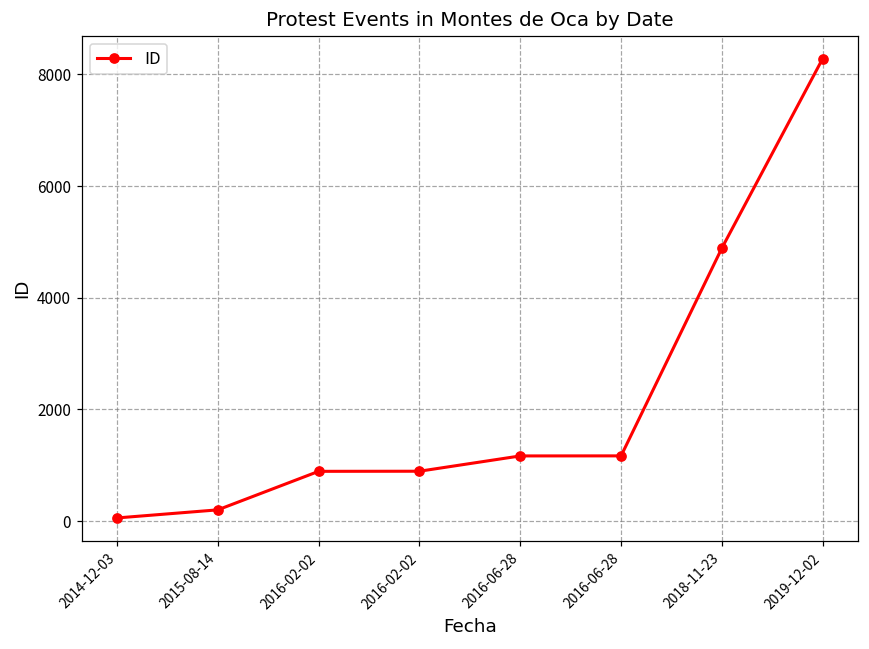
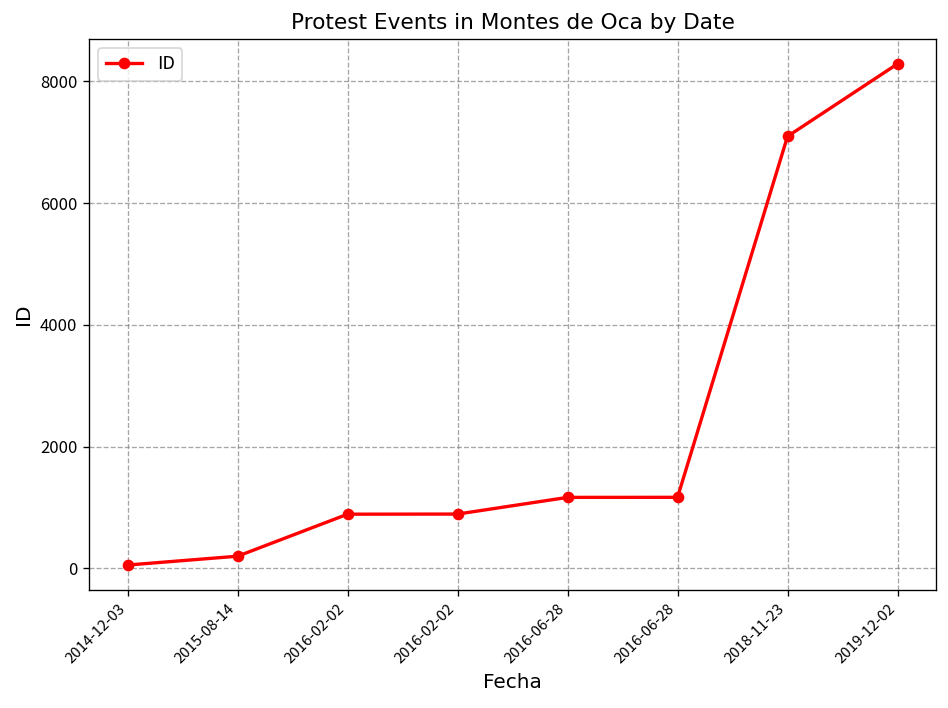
  {
    "2014-12-03": 100,
    "2015-08-14": 200,
-   "2018-11-23": 4900,
+   "2018-11-23": 7100,
    "2019-12-02": 8300
  }
